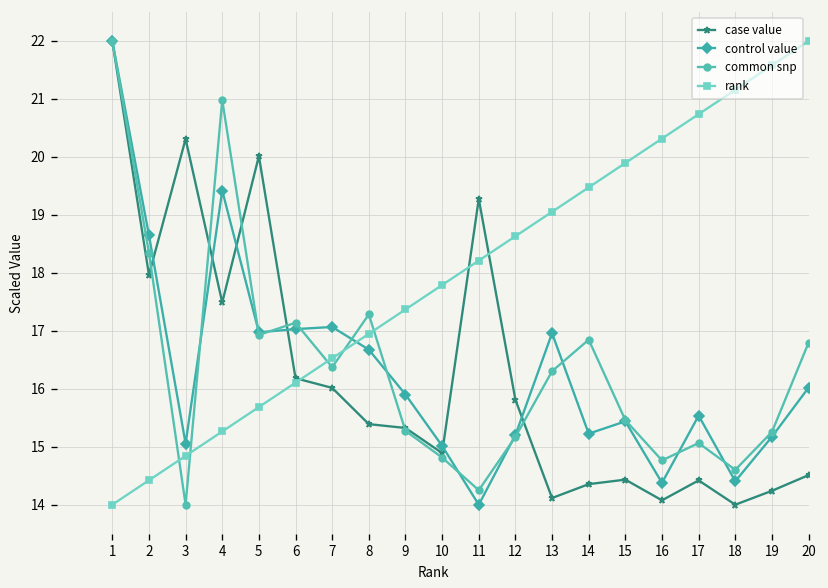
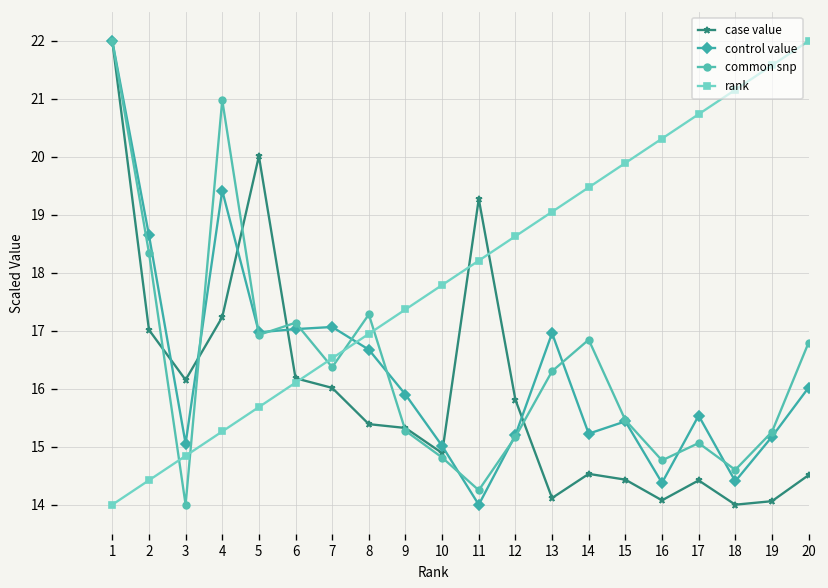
  {
    "case value": {
-     "2": 18.0,
-     "3": 20.3,
-     "4": 17.5,
+     "2": 17.0,
+     "3": 16.2,
+     "4": 17.2,
      "5": 20.0,
      "6": 16.2,
      "7": 16.0,
      "8": 15.4,
      "10": 14.9,
      "11": 19.3,
      "12": 15.8,
      "13": 14.1,
-     "14": 14.4,
+     "14": 14.5,
      "15": 14.4,
      "16": 14.1,
      "17": 14.4,
      "18": 14.0,
-     "19": 14.2,
+     "19": 14.1,
      "20": 14.5
    }
  }
